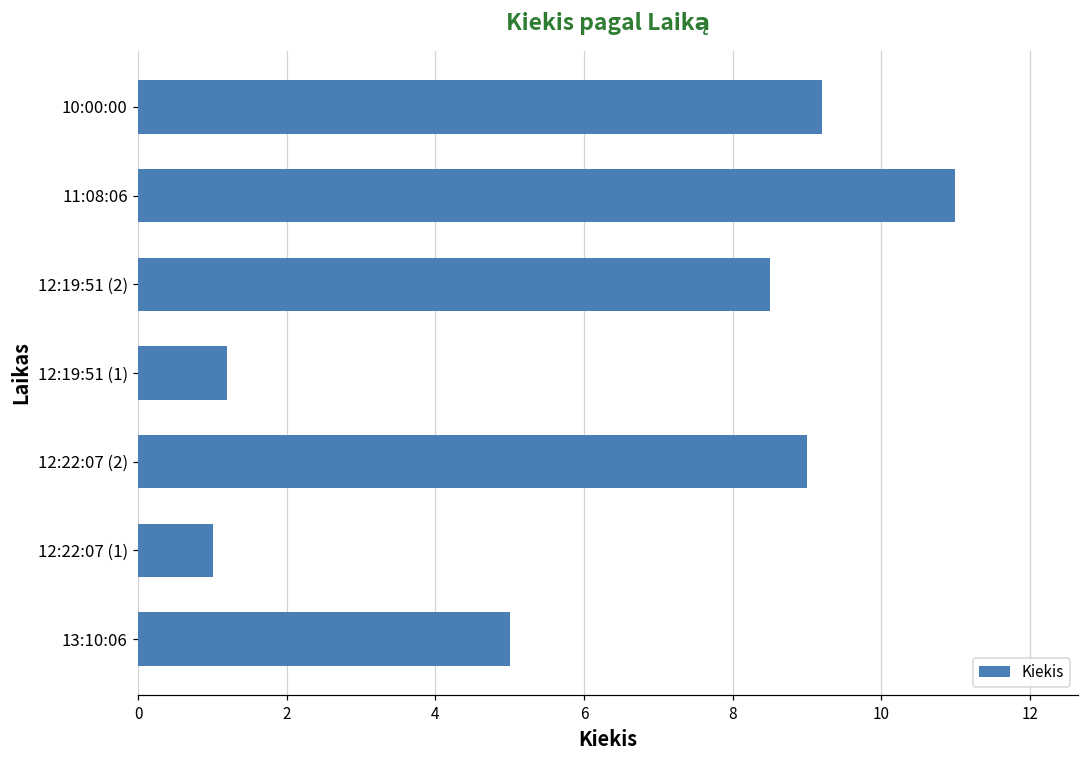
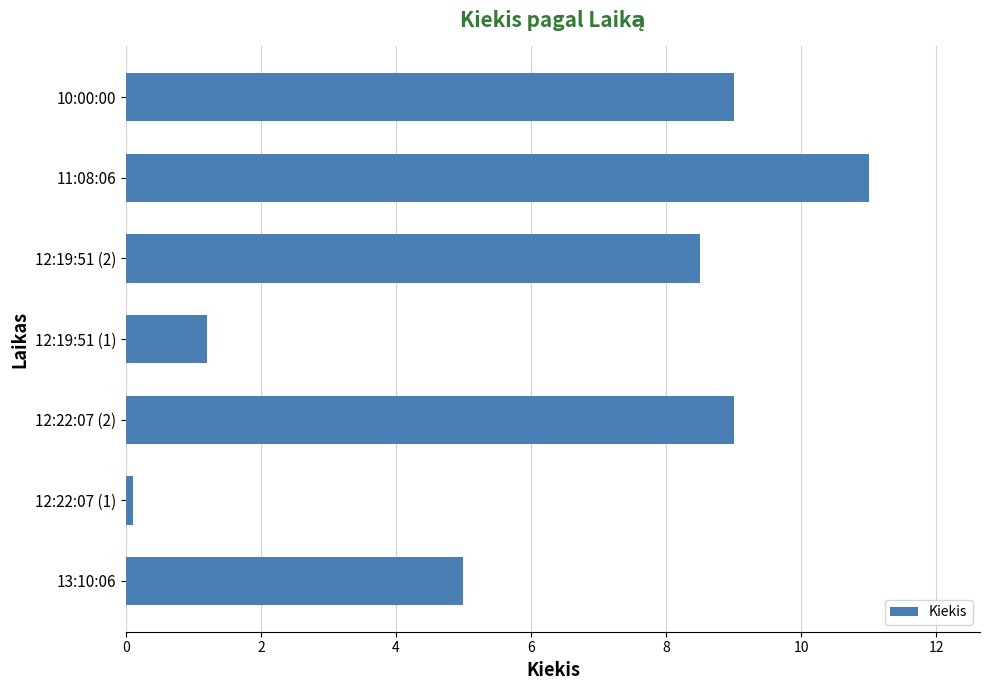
  {
-   "10:00:00": 9.2,
+   "10:00:00": 9.0,
    "11:08:06": 11.0,
    "12:19:51 (2)": 8.5,
    "12:19:51 (1)": 1.2,
    "12:22:07 (2)": 9.0,
-   "12:22:07 (1)": 1.0,
+   "12:22:07 (1)": 0.1,
    "13:10:06": 5.0
  }
